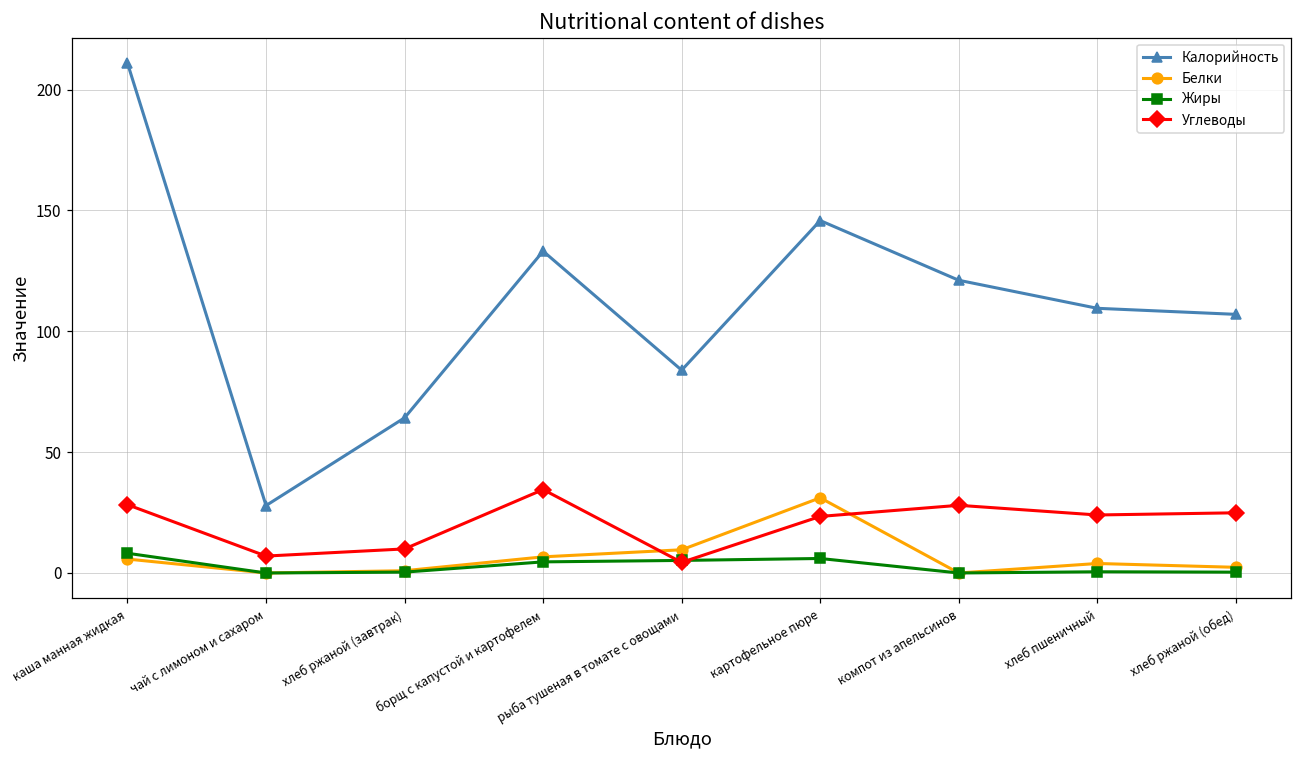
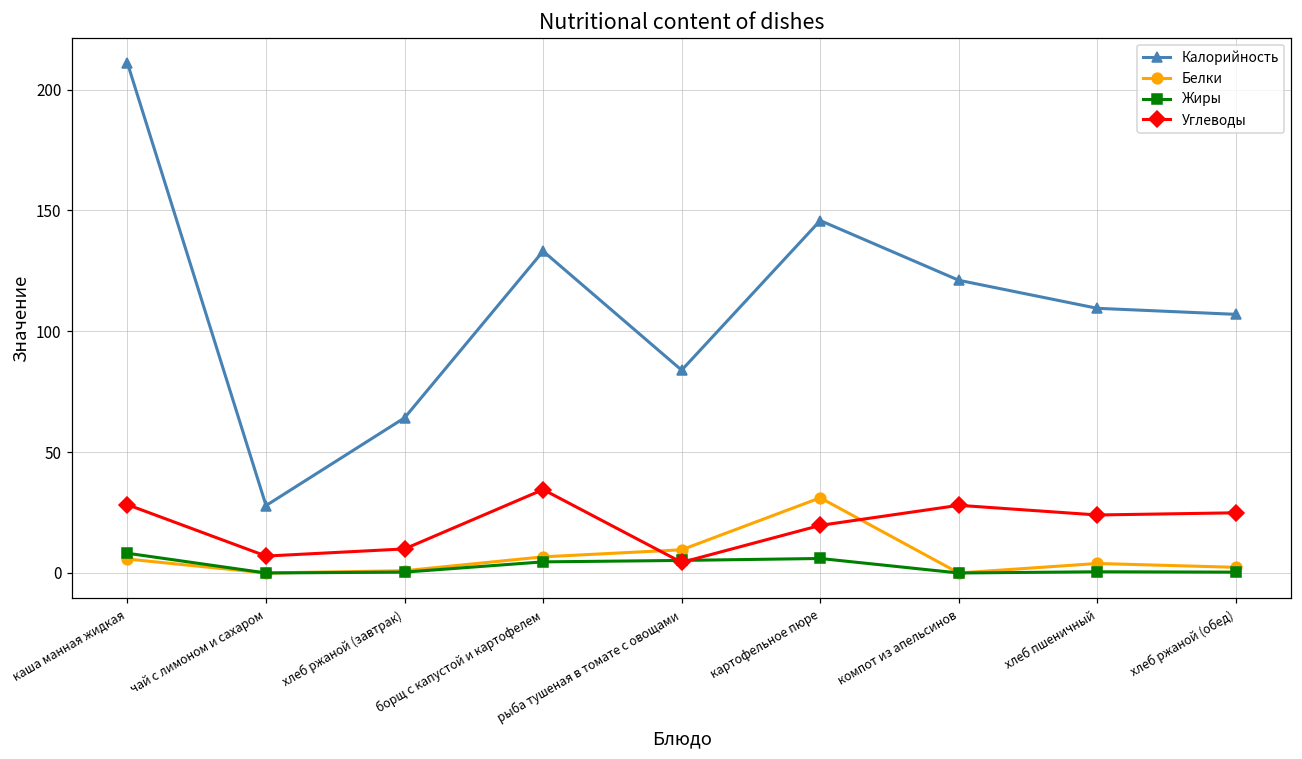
  {
    "Калорийность": {
      "каша манная жидкая": 211,
      "чай с лимоном и сахаром": 28,
      "хлеб ржаной (завтрак)": 64,
      "борщ с капустой и картофелем": 133,
      "рыба тушеная в томате с овощами": 84,
      "картофельное пюре": 146,
      "компот из апельсинов": 121,
      "хлеб пшеничный": 110,
      "хлеб ржаной (обед)": 107
    },
    "Белки": {
      "каша манная жидкая": 6,
      "борщ с капустой и картофелем": 7,
      "рыба тушеная в томате с овощами": 10,
      "картофельное пюре": 31,
      "хлеб пшеничный": 4,
      "хлеб ржаной (обед)": 2
    },
    "Жиры": {
      "каша манная жидкая": 8,
      "борщ с капустой и картофелем": 5,
      "картофельное пюре": 6,
      "хлеб пшеничный": 1,
      "хлеб ржаной (обед)": 0
    },
    "Углеводы": {
      "каша манная жидкая": 28,
      "чай с лимоном и сахаром": 7,
      "хлеб ржаной (завтрак)": 10,
      "борщ с капустой и картофелем": 35,
-     "картофельное пюре": 23,
+     "картофельное пюре": 20,
      "компот из апельсинов": 28,
      "хлеб пшеничный": 24,
      "хлеб ржаной (обед)": 25
    }
  }
